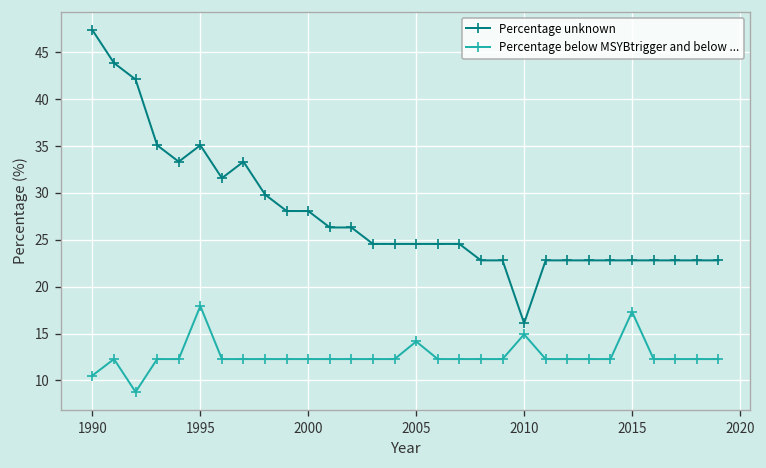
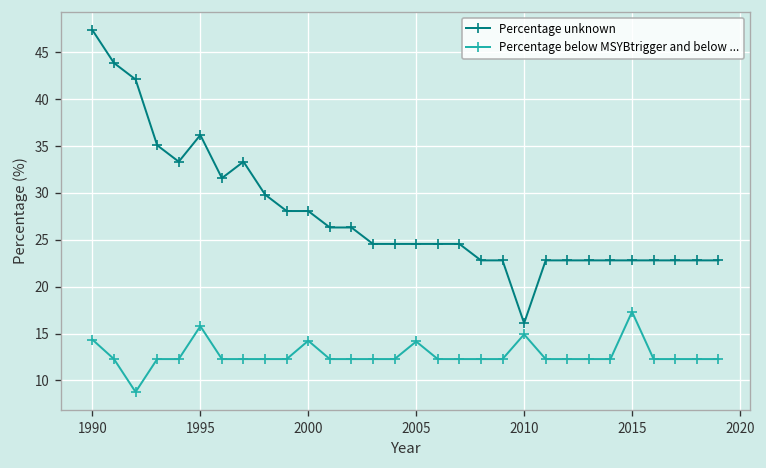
  {
    "Percentage unknown": {
      "1990": 47,
-     "1995": 35,
+     "1995": 36,
      "2000": 28,
      "2005": 25,
      "2010": 16,
      "2015": 23
    },
    "Percentage below MSYBtrigger and below ...": {
-     "1990": 11,
-     "1995": 18,
-     "2000": 12,
+     "1990": 14,
+     "1995": 16,
+     "2000": 14,
      "2005": 14,
      "2010": 15,
      "2015": 17
    }
  }
